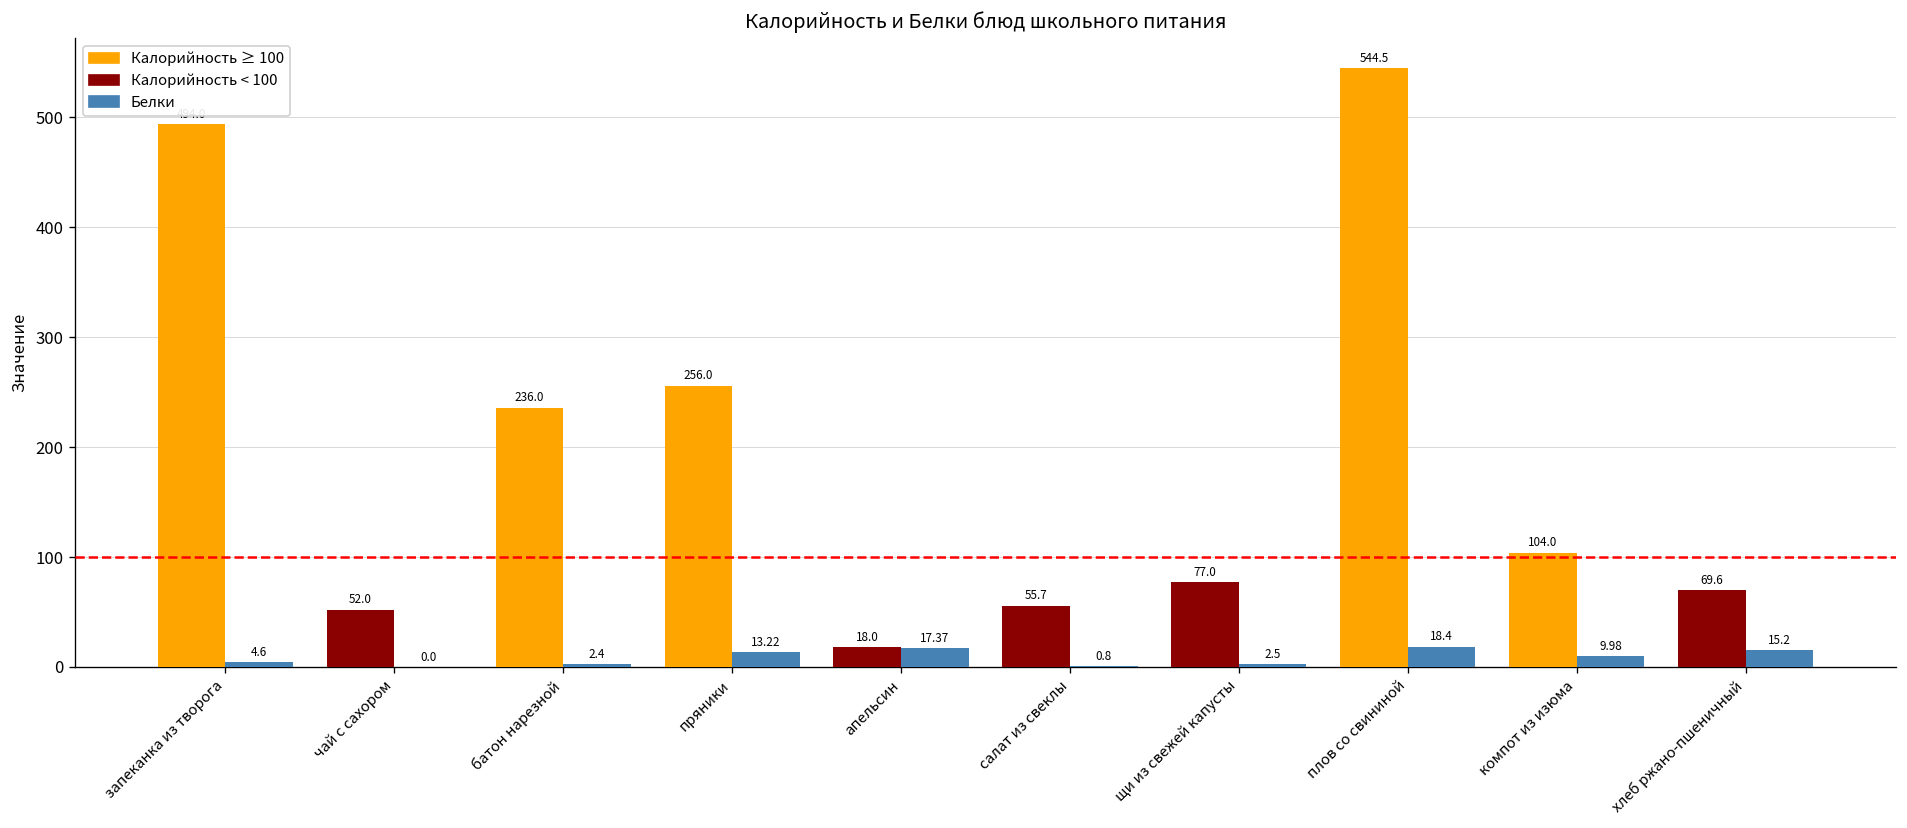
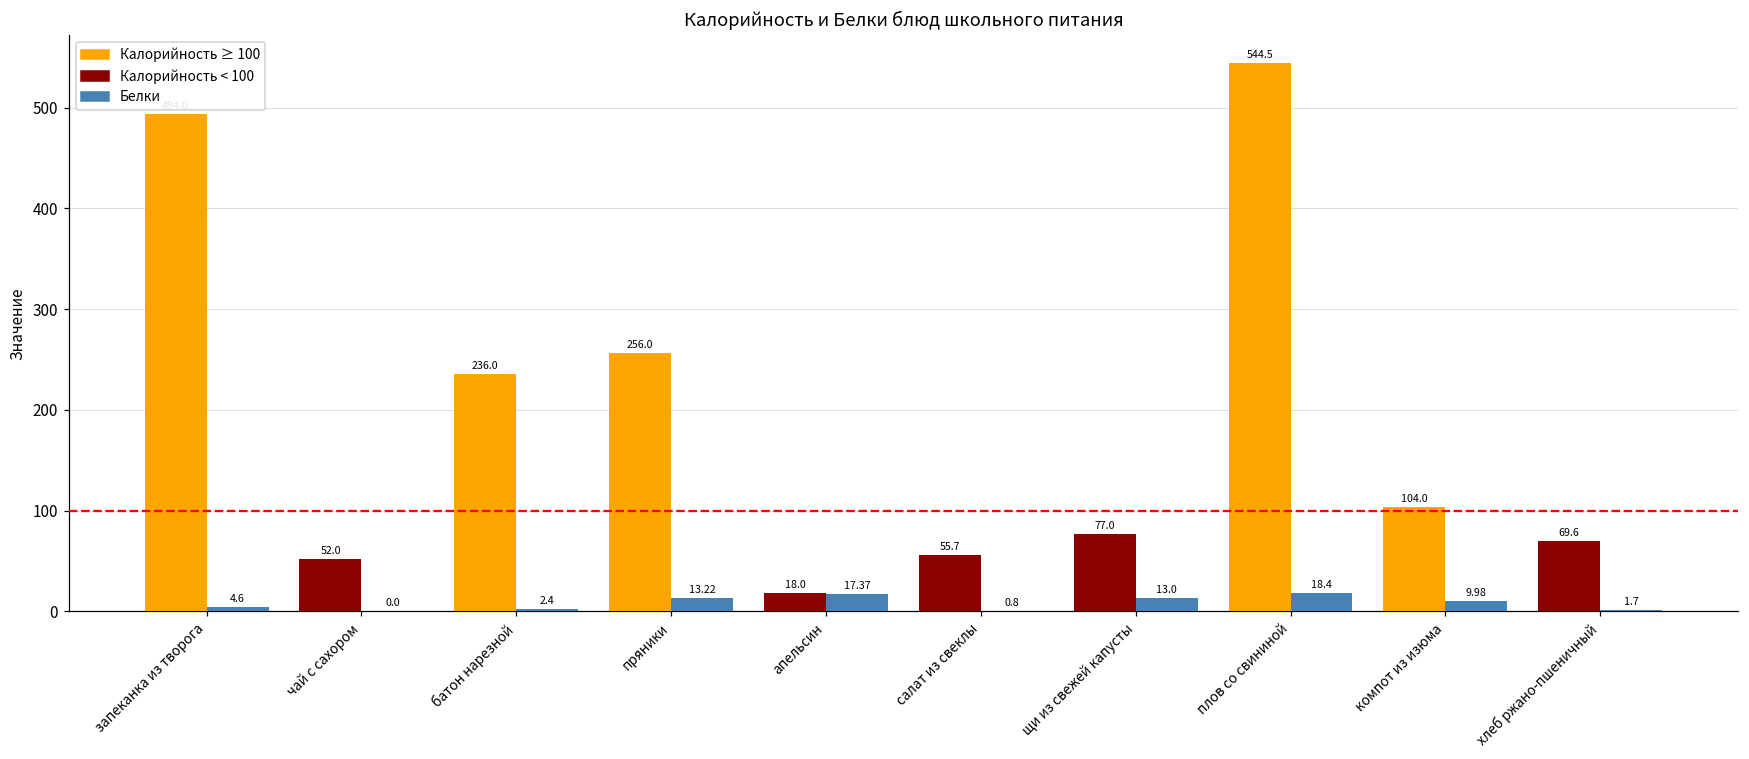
  {
    "Белки": {
      "запеканка из творога": 4.6,
      "чай с сахором": 0.0,
      "батон нарезной": 2.4,
      "пряники": 13.22,
      "апельсин": 17.37,
      "салат из свеклы": 0.8,
-     "щи из свежей капусты": 2.5,
+     "щи из свежей капусты": 13.0,
      "плов со свининой": 18.4,
      "компот из изюма": 9.98,
-     "хлеб ржано-пшеничный": 15.2
+     "хлеб ржано-пшеничный": 1.7
    }
  }
